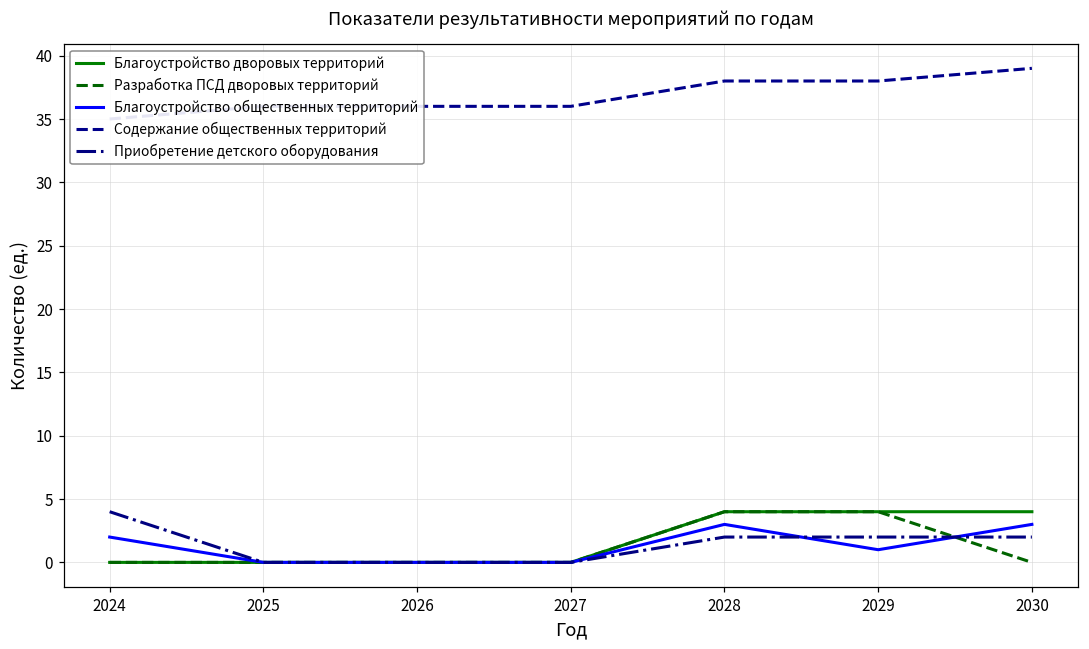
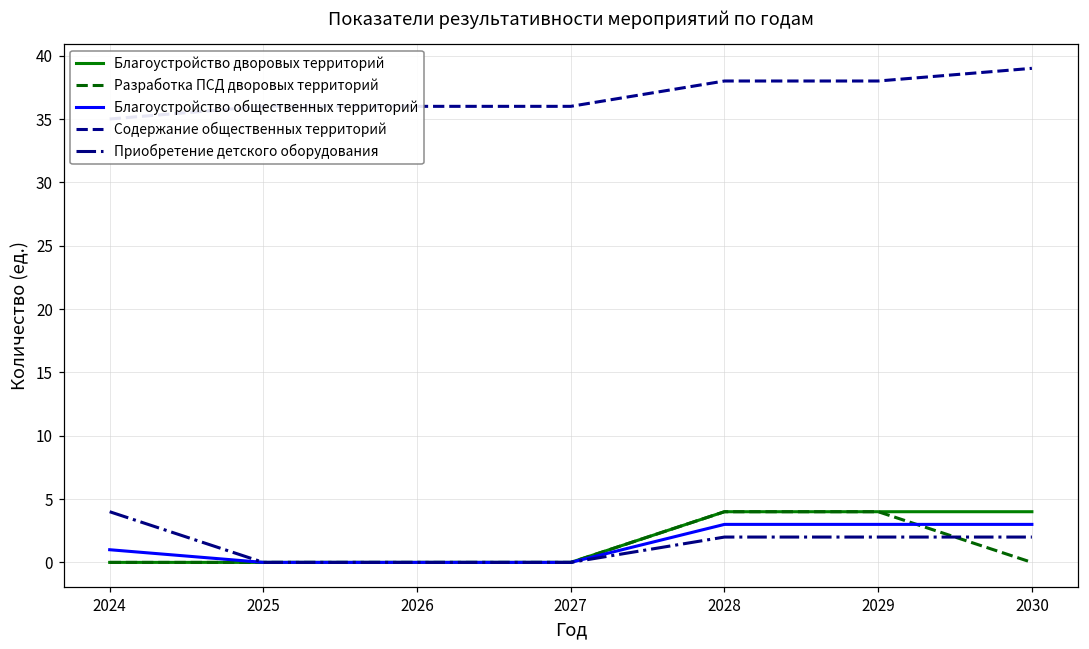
  {
    "Благоустройство общественных территорий": {
-     "2024": 2,
+     "2024": 1,
      "2028": 3,
-     "2029": 1,
+     "2029": 3,
      "2030": 3
    }
  }
